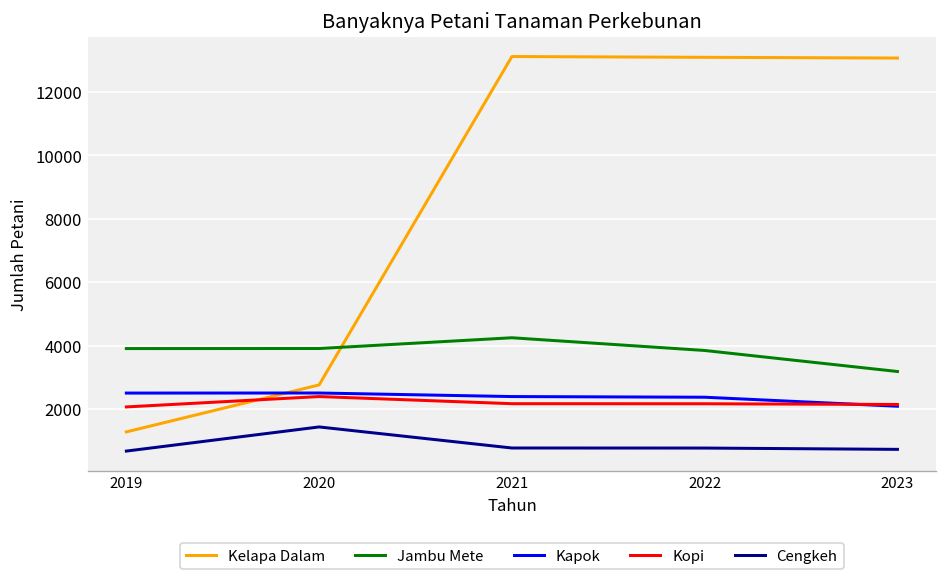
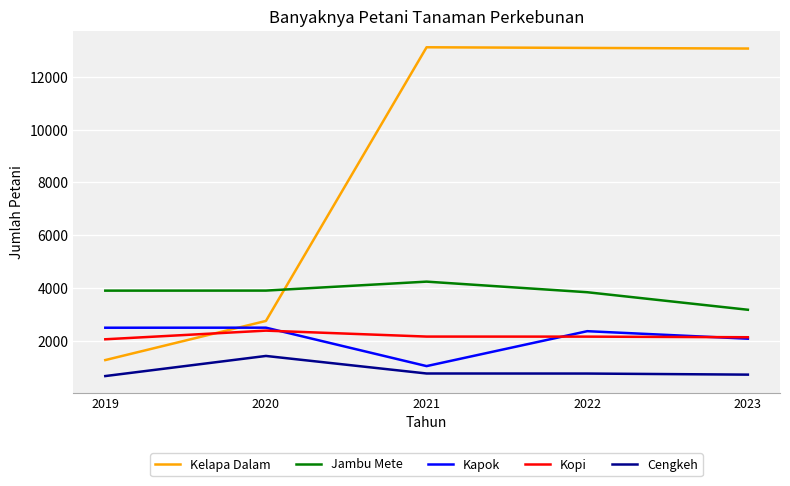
  {
    "Kelapa Dalam": {
      "2019": 1300,
      "2020": 2800,
      "2021": 13100,
      "2022": 13100,
      "2023": 13100
    },
    "Jambu Mete": {
      "2019": 3900,
      "2020": 3900,
      "2021": 4200,
      "2022": 3800,
      "2023": 3200
    },
    "Kapok": {
      "2019": 2500,
      "2020": 2500,
-     "2021": 2400,
+     "2021": 1100,
      "2022": 2400
    },
    "Kopi": {
      "2019": 2100,
      "2020": 2400,
      "2021": 2200,
      "2022": 2200
    },
    "Cengkeh": {
      "2019": 700,
      "2020": 1400,
      "2021": 800,
      "2022": 800,
      "2023": 700
    }
  }
